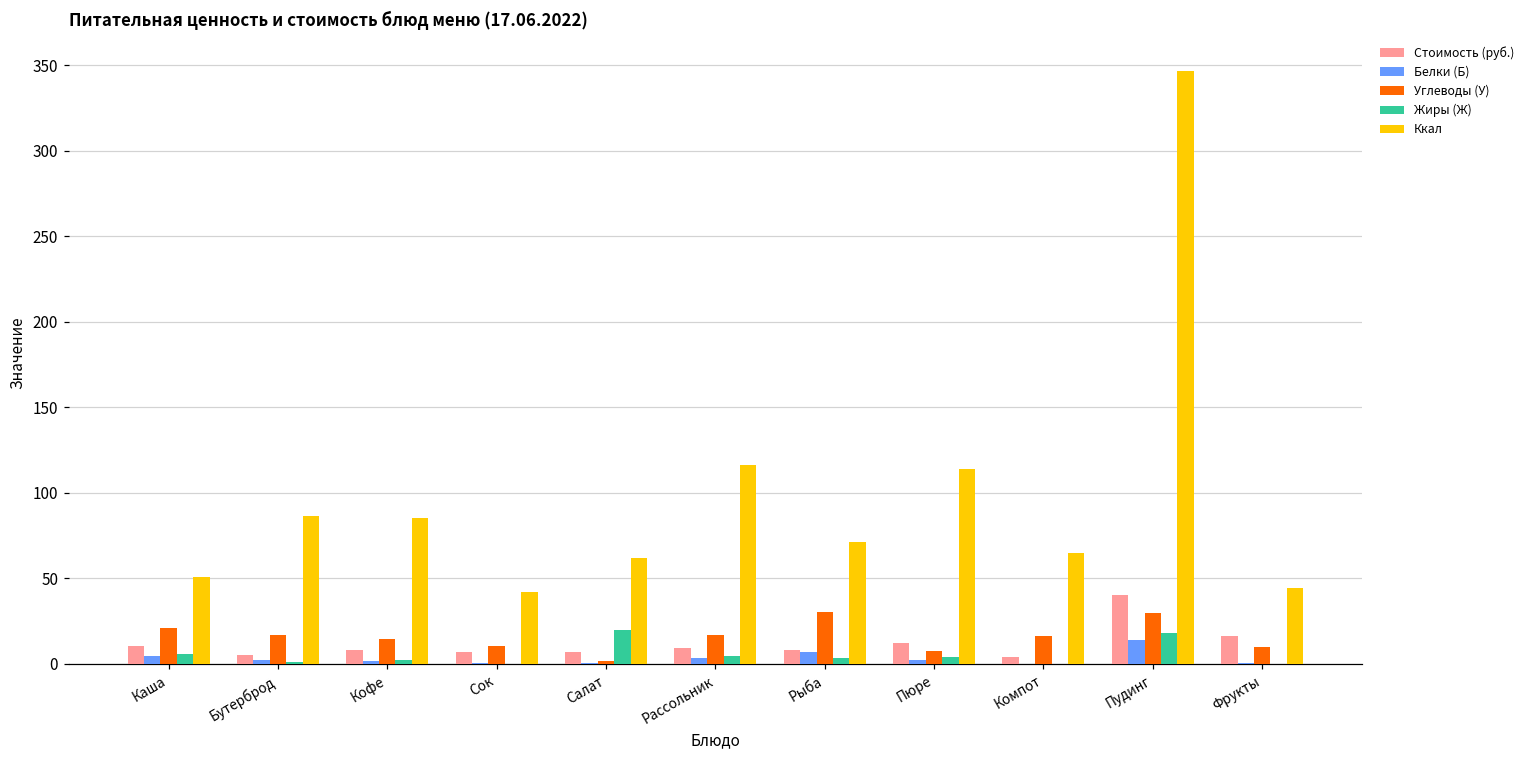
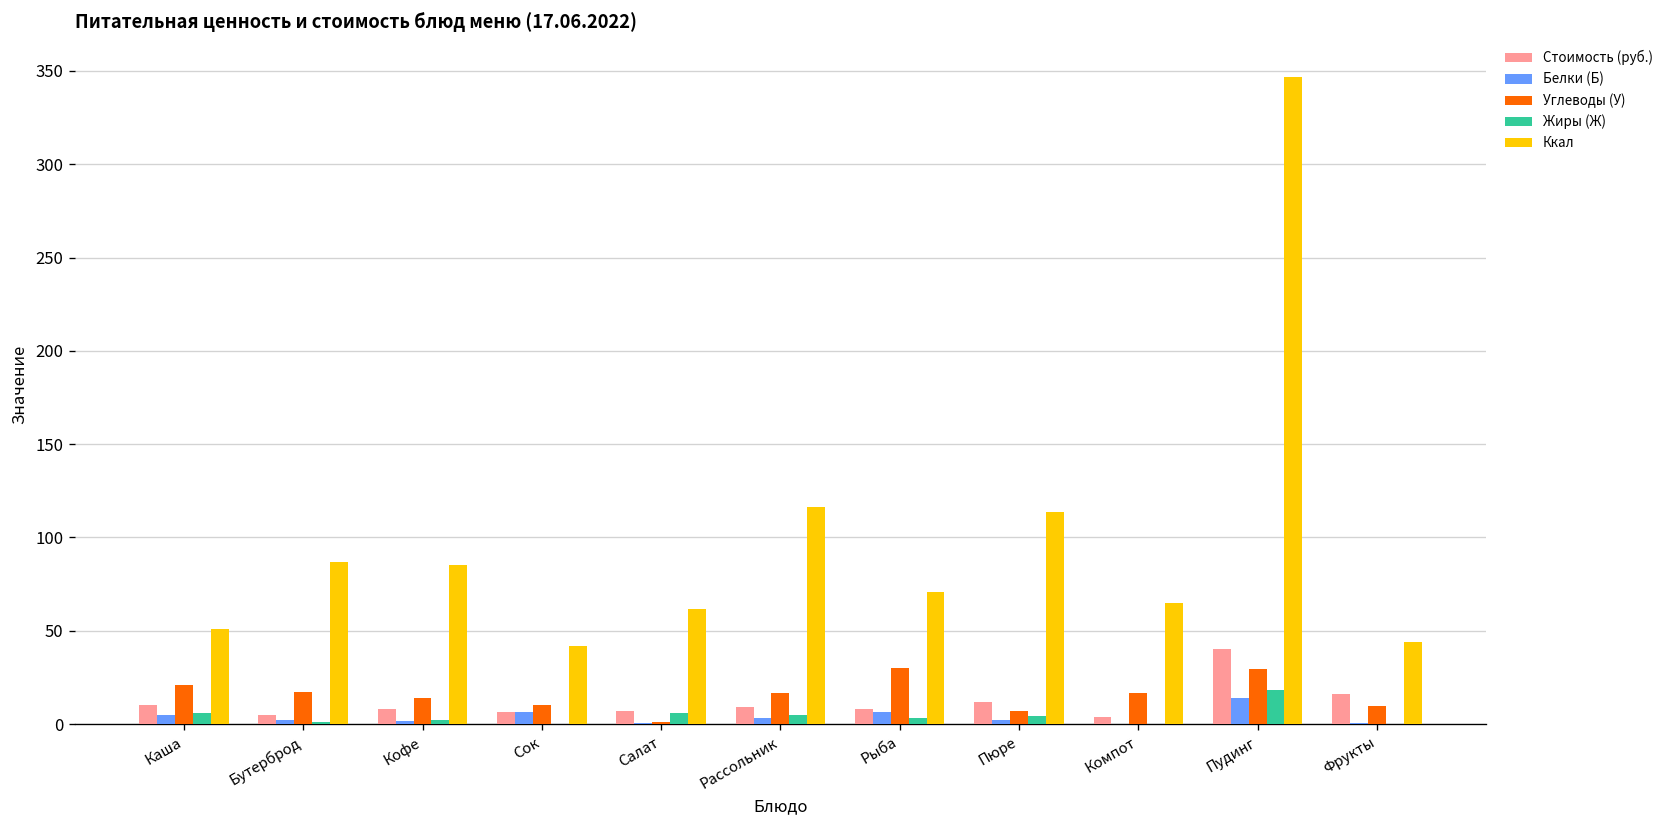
  {
    "Стоимость (руб.)": {
      "Каша": 10,
      "Бутерброд": 5,
      "Кофе": 8,
      "Сок": 7,
      "Салат": 7,
      "Рассольник": 9,
      "Рыба": 8,
      "Пюре": 12,
      "Компот": 4,
      "Пудинг": 40,
      "Фрукты": 16
    },
    "Белки (Б)": {
      "Каша": 5,
      "Бутерброд": 2,
      "Кофе": 2,
-     "Сок": 1,
+     "Сок": 7,
      "Рассольник": 3,
      "Рыба": 7,
      "Пюре": 2,
      "Пудинг": 14
    },
    "Углеводы (У)": {
      "Каша": 21,
      "Бутерброд": 17,
      "Кофе": 14,
      "Сок": 10,
      "Рассольник": 17,
      "Рыба": 30,
      "Пюре": 7,
      "Компот": 16,
      "Пудинг": 29,
      "Фрукты": 10
    },
    "Жиры (Ж)": {
      "Каша": 6,
      "Кофе": 2,
      "Сок": 0,
-     "Салат": 20,
+     "Салат": 6,
      "Рассольник": 5,
      "Рыба": 3,
      "Пюре": 4,
      "Компот": 0,
      "Пудинг": 18,
      "Фрукты": 0
    },
    "Ккал": {
      "Каша": 51,
      "Бутерброд": 87,
      "Кофе": 85,
      "Сок": 42,
      "Салат": 62,
      "Рассольник": 116,
      "Рыба": 71,
      "Пюре": 114,
      "Компот": 65,
      "Пудинг": 347,
      "Фрукты": 44
    }
  }
